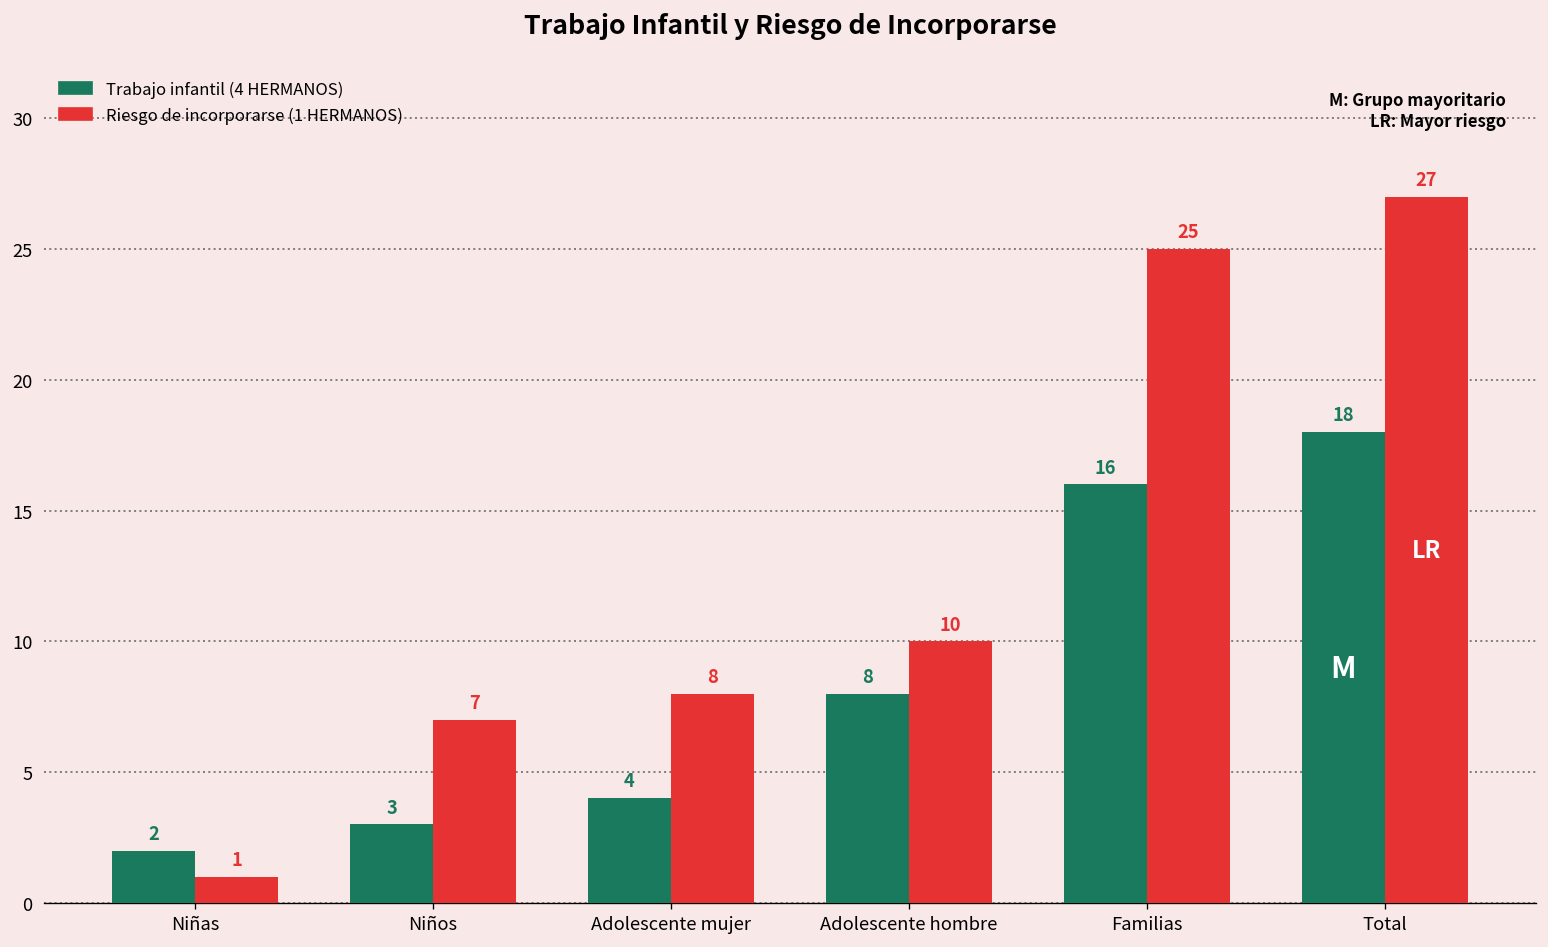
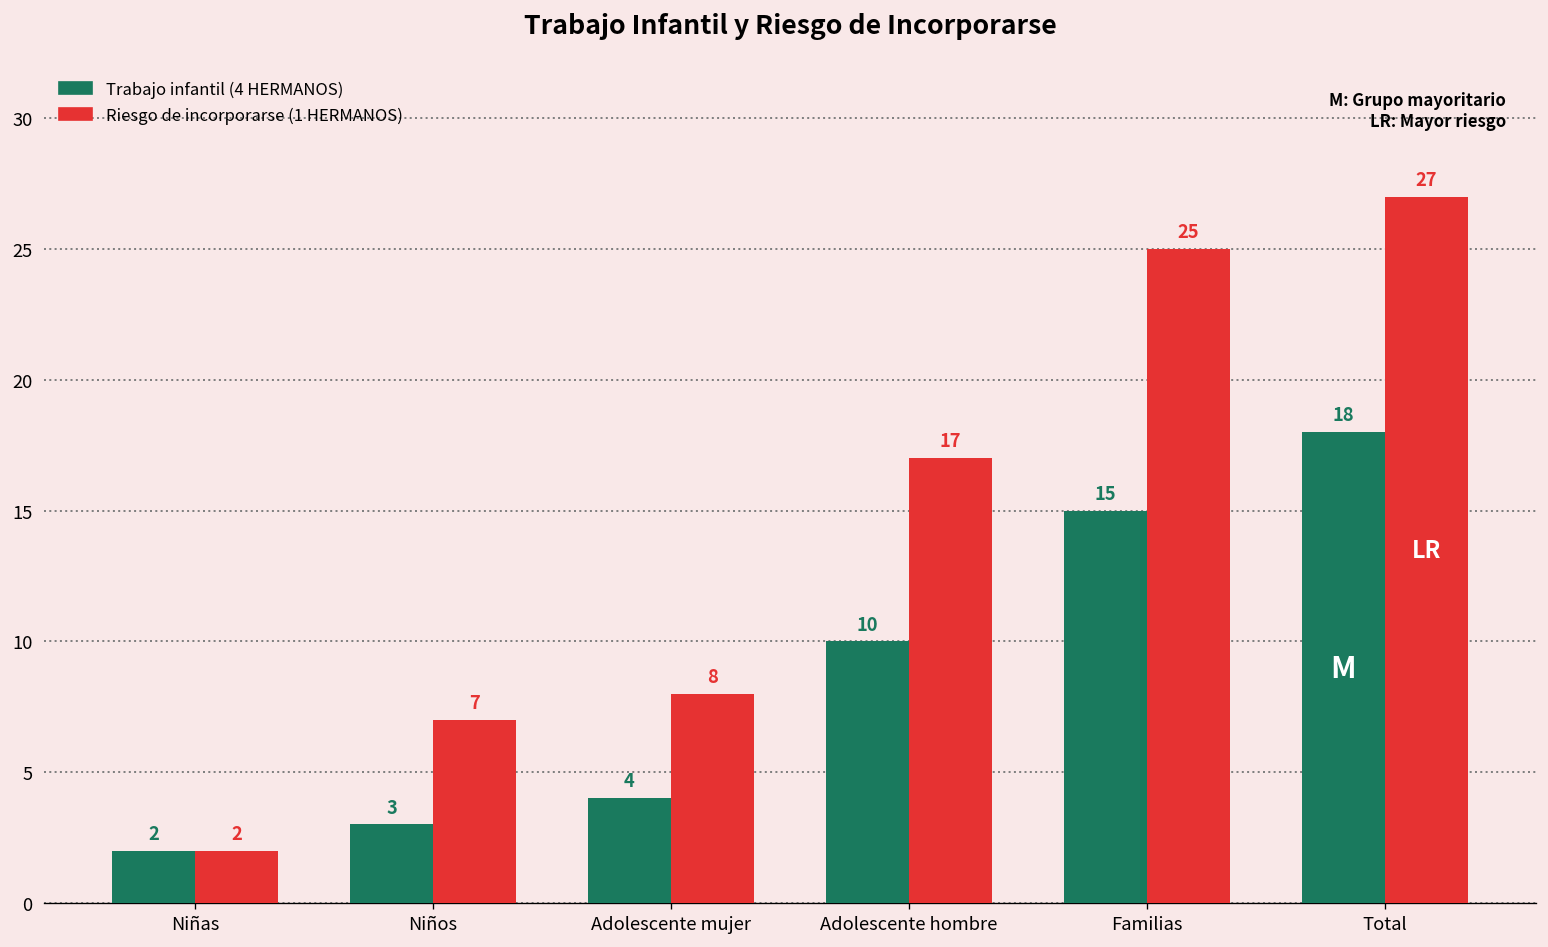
  {
    "Trabajo infantil (4 HERMANOS)": {
      "Niñas": 2,
      "Niños": 3,
      "Adolescente mujer": 4,
-     "Adolescente hombre": 8,
-     "Familias": 16,
+     "Adolescente hombre": 10,
+     "Familias": 15,
      "Total": 18
    },
    "Riesgo de incorporarse (1 HERMANOS)": {
-     "Niñas": 1,
+     "Niñas": 2,
      "Niños": 7,
      "Adolescente mujer": 8,
-     "Adolescente hombre": 10,
+     "Adolescente hombre": 17,
      "Familias": 25,
      "Total": 27
    }
  }
